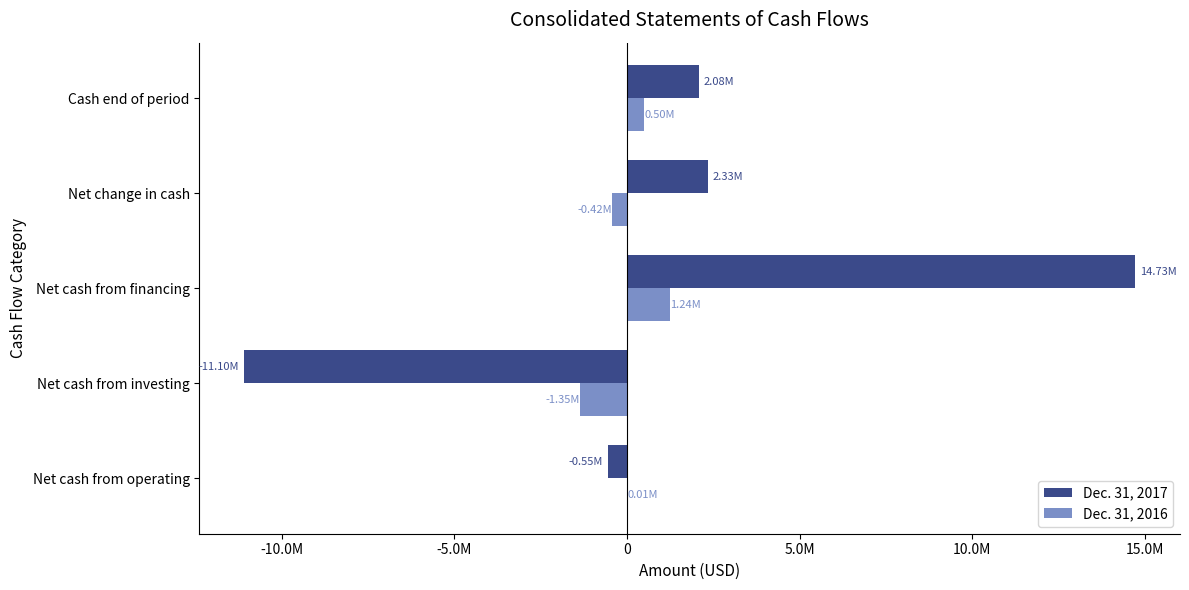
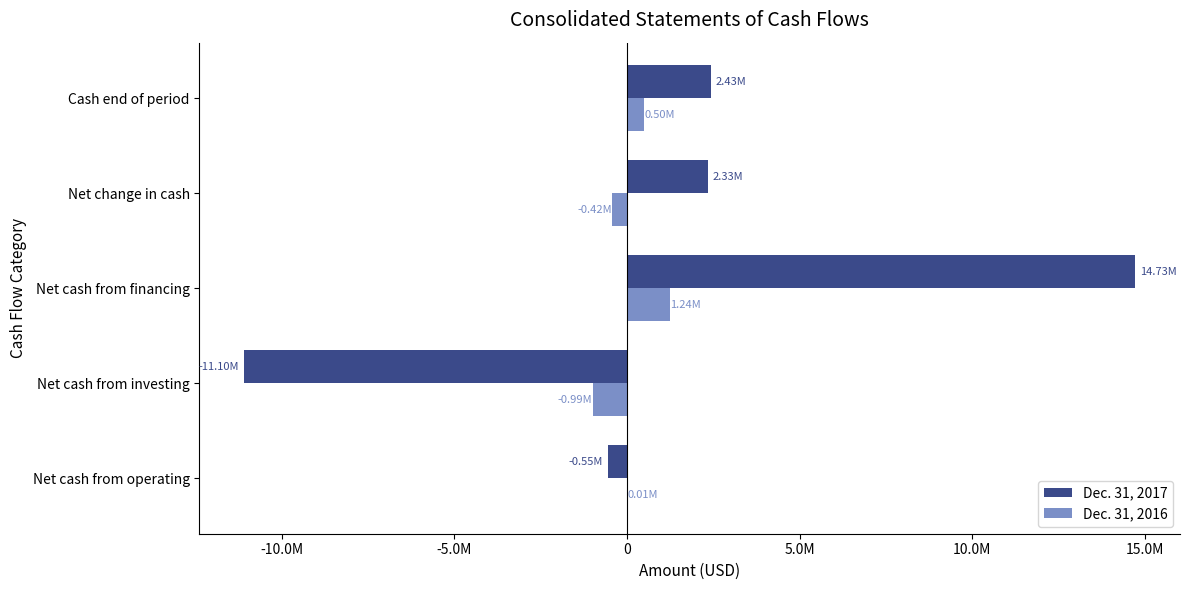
  {
    "Dec. 31, 2017": {
-     "Cash end of period": "2.08M",
+     "Cash end of period": "2.43M",
      "Net change in cash": "2.33M",
      "Net cash from financing": "14.73M",
      "Net cash from investing": "-11.10M",
      "Net cash from operating": "-0.55M"
    },
    "Dec. 31, 2016": {
      "Cash end of period": "0.50M",
      "Net change in cash": "-0.42M",
      "Net cash from financing": "1.24M",
-     "Net cash from investing": "-1.35M",
+     "Net cash from investing": "-0.99M",
      "Net cash from operating": "0.01M"
    }
  }
